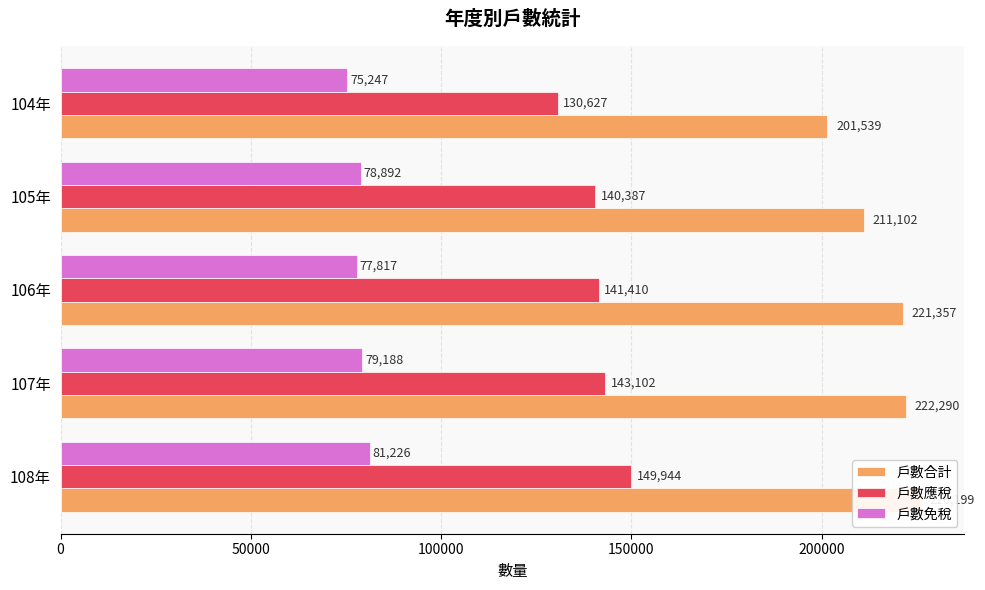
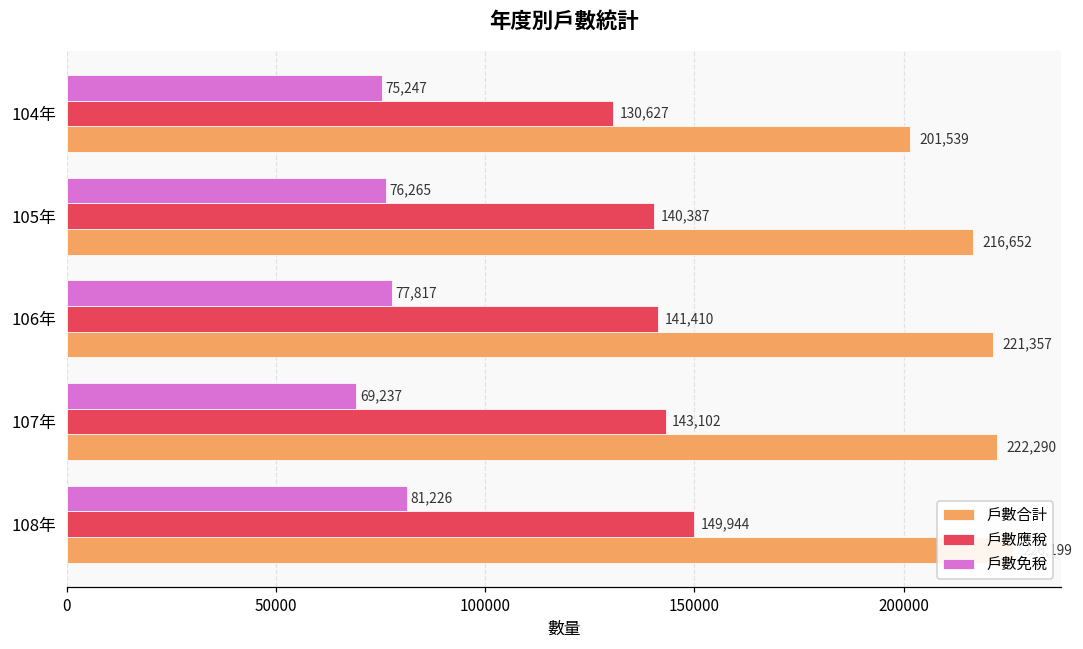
  {
    "戶數合計": {
      "104年": "201,539",
-     "105年": "211,102",
+     "105年": "216,652",
      "106年": "221,357",
      "107年": "222,290"
    },
    "戶數應稅": {
      "104年": "130,627",
      "105年": "140,387",
      "106年": "141,410",
      "107年": "143,102",
      "108年": "149,944"
    },
    "戶數免稅": {
      "104年": "75,247",
-     "105年": "78,892",
+     "105年": "76,265",
      "106年": "77,817",
-     "107年": "79,188",
+     "107年": "69,237",
      "108年": "81,226"
    }
  }
